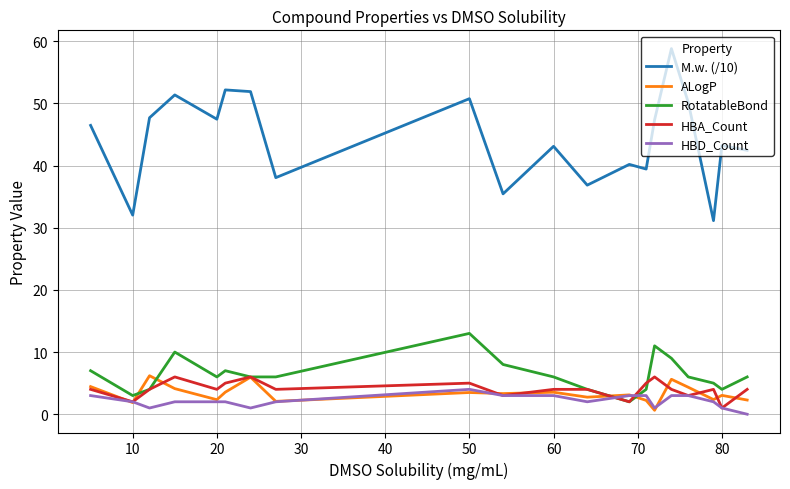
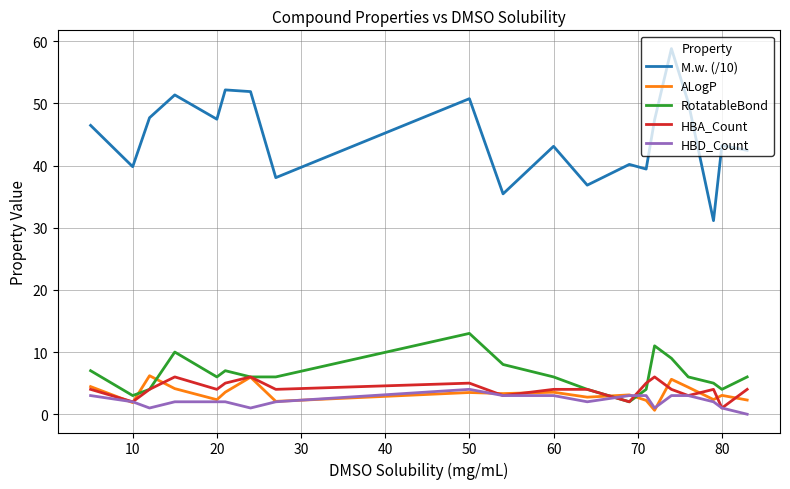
  {
    "M.w. (/10)": {
-     "10": 32,
+     "10": 40,
      "20": 47,
      "50": 51,
      "60": 43
    },
    "ALogP": {
      "50": 3,
      "60": 4,
      "80": 3
    },
    "RotatableBond": {
      "10": 3,
      "20": 6,
      "50": 13,
      "60": 6,
      "80": 4
    },
    "HBA_Count": {
      "20": 4,
      "50": 5,
      "60": 4
    },
    "HBD_Count": {
      "50": 4,
      "60": 3
    }
  }
